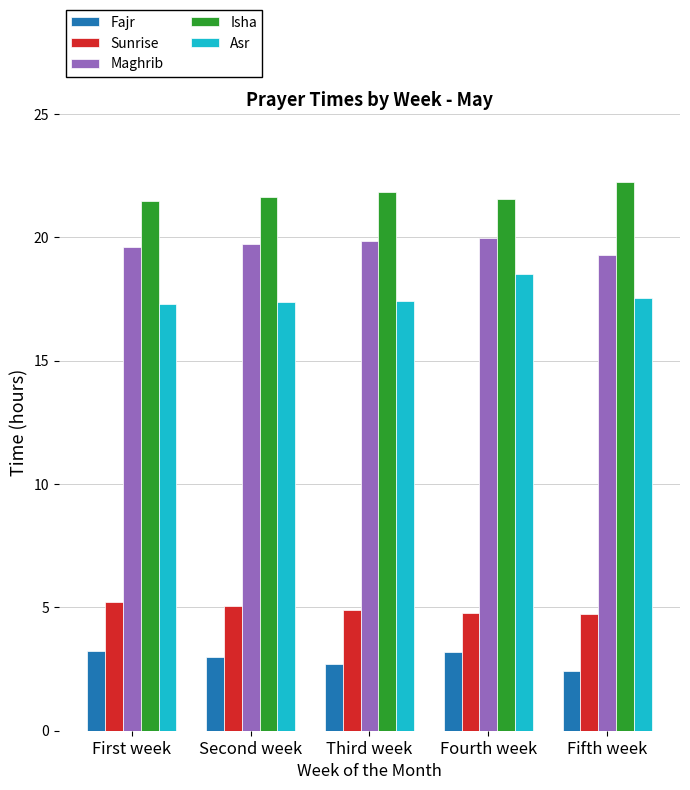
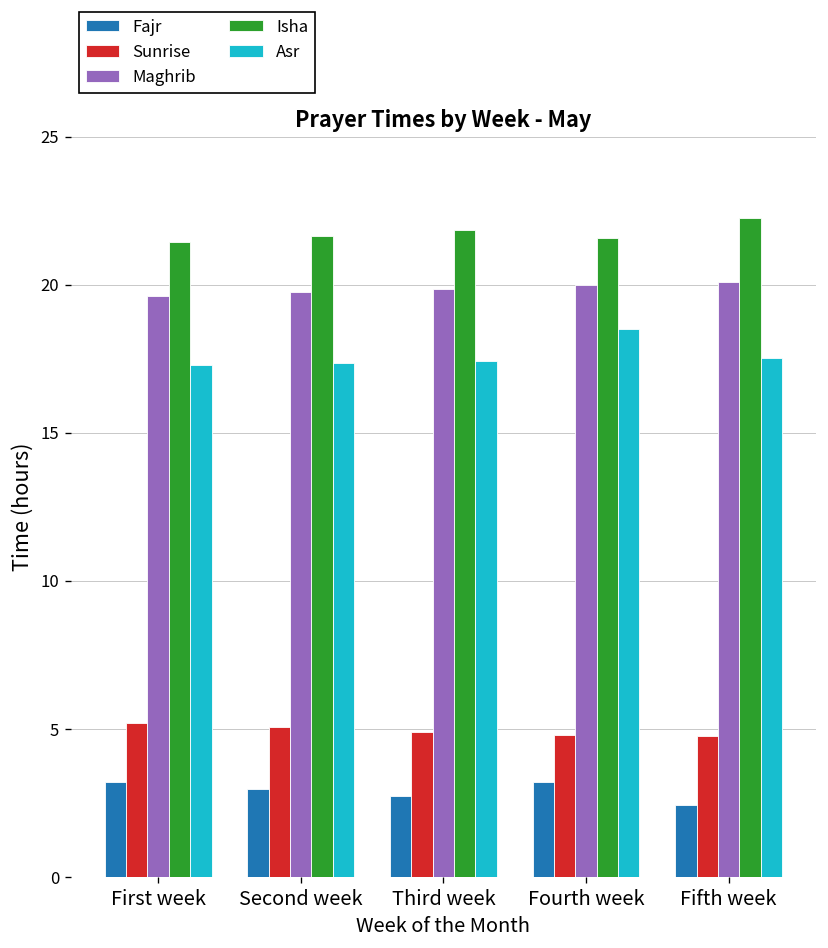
  {
    "Fajr": {
      "First week": 3.2,
      "Second week": 3.0,
      "Third week": 2.7,
      "Fourth week": 3.2,
      "Fifth week": 2.4
    },
    "Sunrise": {
      "First week": 5.2,
      "Second week": 5.1,
      "Third week": 4.9,
      "Fourth week": 4.8,
      "Fifth week": 4.8
    },
    "Maghrib": {
      "First week": 19.6,
      "Second week": 19.7,
      "Third week": 19.9,
      "Fourth week": 20.0,
-     "Fifth week": 19.3
+     "Fifth week": 20.1
    },
    "Isha": {
      "First week": 21.5,
      "Second week": 21.6,
      "Third week": 21.9,
      "Fourth week": 21.6,
      "Fifth week": 22.2
    },
    "Asr": {
      "First week": 17.3,
      "Second week": 17.4,
      "Third week": 17.4,
      "Fourth week": 18.5,
      "Fifth week": 17.5
    }
  }
